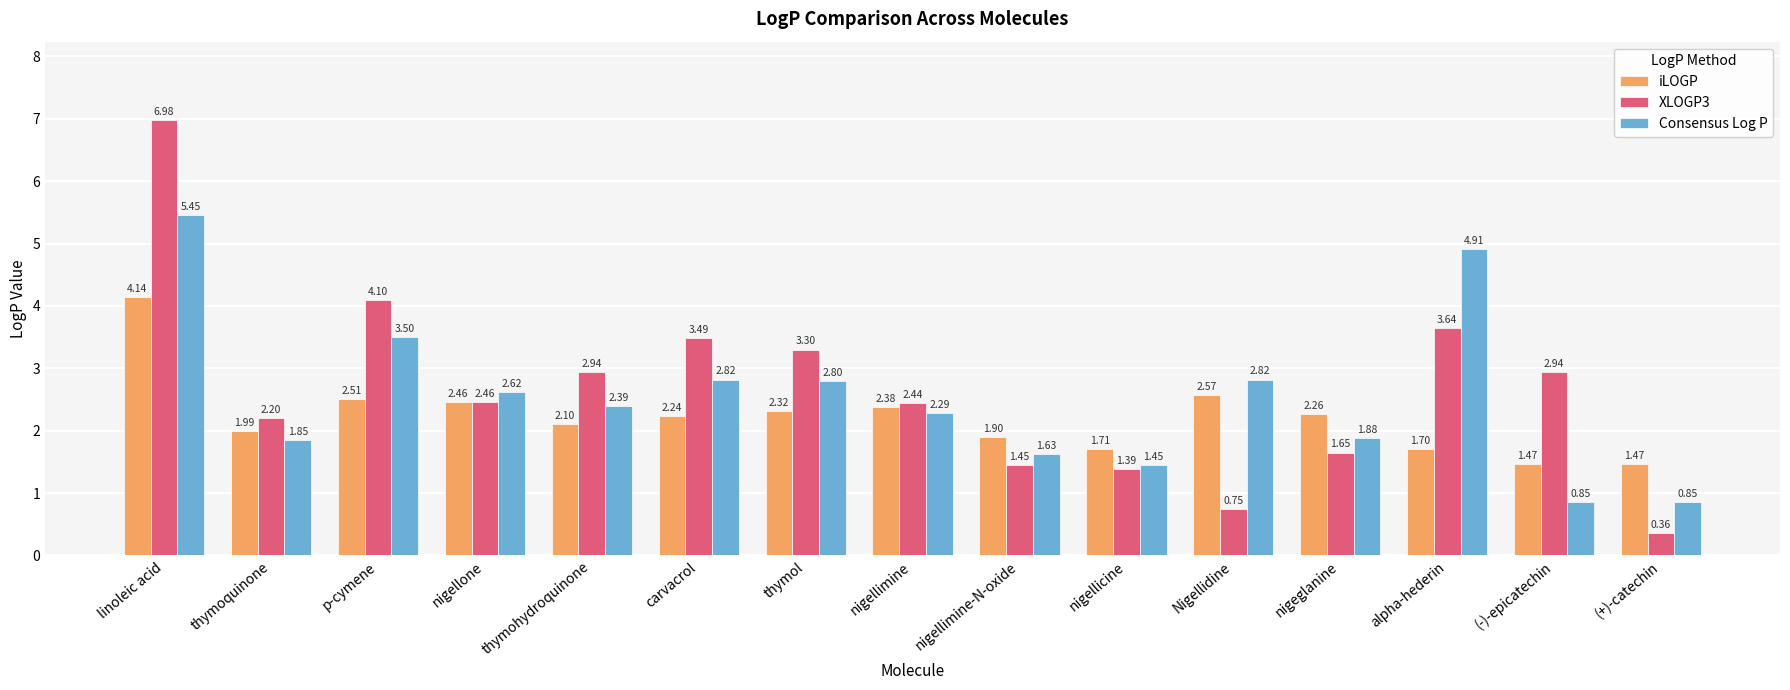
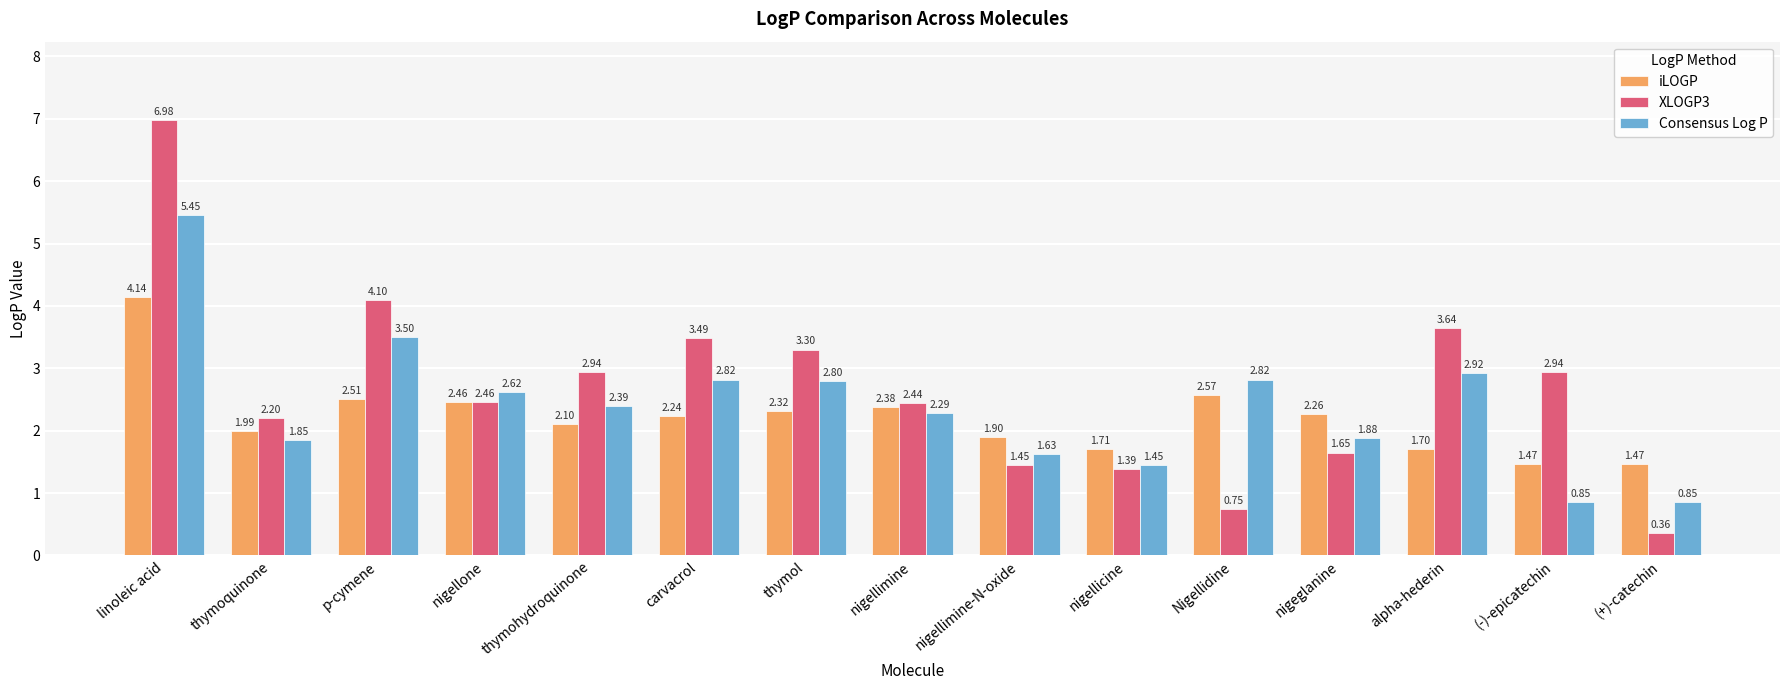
  {
    "iLOGP": {
      "linoleic acid": 4.14,
      "thymoquinone": 1.99,
      "p-cymene": 2.51,
      "nigellone": 2.46,
      "thymohydroquinone": 2.10,
      "carvacrol": 2.24,
      "thymol": 2.32,
      "nigellimine": 2.38,
      "nigellimine-N-oxide": 1.90,
      "nigellicine": 1.71,
      "Nigellidine": 2.57,
      "nigeglanine": 2.26,
      "alpha-hederin": 1.70,
      "(-)-epicatechin": 1.47,
      "(+)-catechin": 1.47
    },
    "XLOGP3": {
      "linoleic acid": 6.98,
      "thymoquinone": 2.20,
      "p-cymene": 4.10,
      "nigellone": 2.46,
      "thymohydroquinone": 2.94,
      "carvacrol": 3.49,
      "thymol": 3.30,
      "nigellimine": 2.44,
      "nigellimine-N-oxide": 1.45,
      "nigellicine": 1.39,
      "Nigellidine": 0.75,
      "nigeglanine": 1.65,
      "alpha-hederin": 3.64,
      "(-)-epicatechin": 2.94,
      "(+)-catechin": 0.36
    },
    "Consensus Log P": {
      "linoleic acid": 5.45,
      "thymoquinone": 1.85,
      "p-cymene": 3.50,
      "nigellone": 2.62,
      "thymohydroquinone": 2.39,
      "carvacrol": 2.82,
      "thymol": 2.80,
      "nigellimine": 2.29,
      "nigellimine-N-oxide": 1.63,
      "nigellicine": 1.45,
      "Nigellidine": 2.82,
      "nigeglanine": 1.88,
-     "alpha-hederin": 4.91,
+     "alpha-hederin": 2.92,
      "(-)-epicatechin": 0.85,
      "(+)-catechin": 0.85
    }
  }
